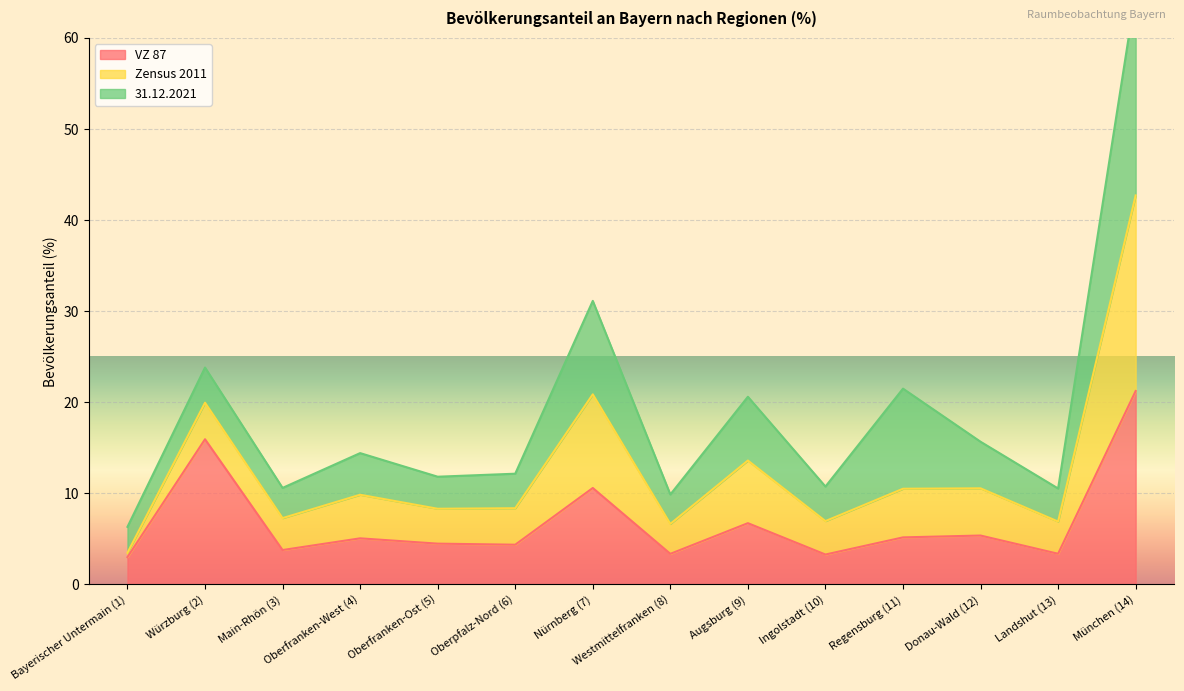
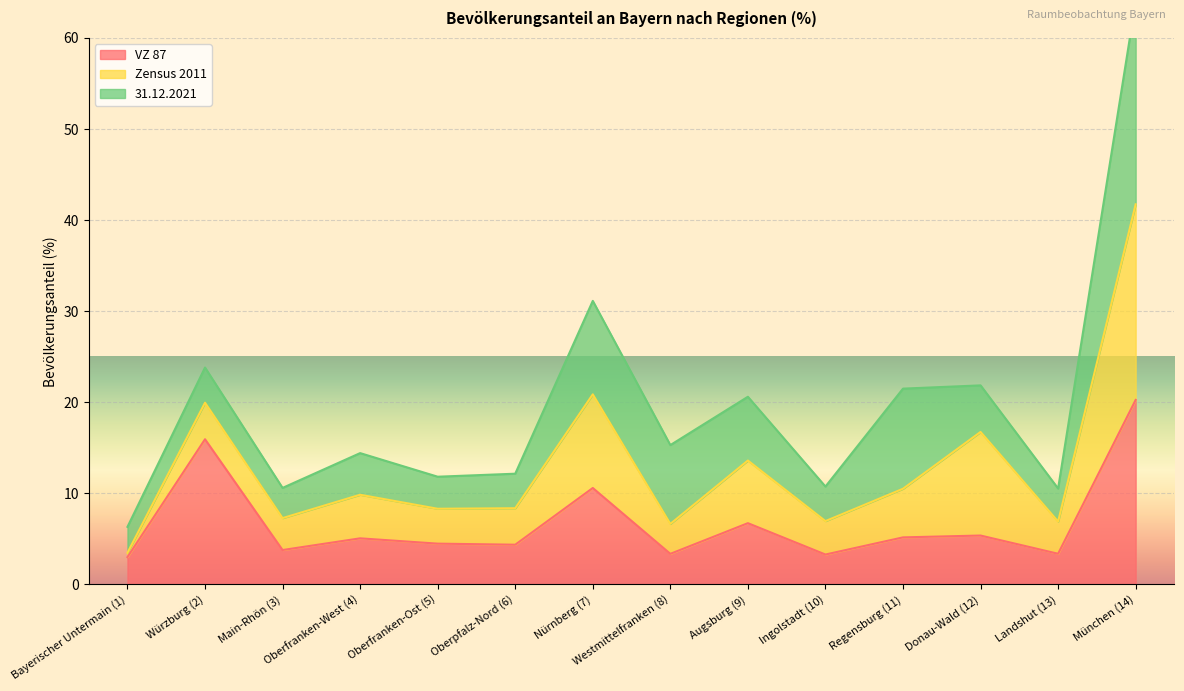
  {
    "VZ 87": {
      "Bayerischer Untermain (1)": 3,
      "Würzburg (2)": 16,
      "Main-Rhön (3)": 4,
      "Oberfranken-West (4)": 5,
      "Oberfranken-Ost (5)": 4,
      "Oberpfalz-Nord (6)": 4,
      "Nürnberg (7)": 11,
      "Westmittelfranken (8)": 3,
      "Augsburg (9)": 7,
      "Ingolstadt (10)": 3,
      "Regensburg (11)": 5,
      "Donau-Wald (12)": 5,
      "Landshut (13)": 3,
-     "München (14)": 21
+     "München (14)": 20
    },
    "Zensus 2011": {
      "Bayerischer Untermain (1)": 0,
      "Würzburg (2)": 4,
      "Main-Rhön (3)": 4,
      "Oberfranken-West (4)": 5,
      "Oberfranken-Ost (5)": 4,
      "Oberpfalz-Nord (6)": 4,
      "Nürnberg (7)": 10,
      "Westmittelfranken (8)": 3,
      "Augsburg (9)": 7,
      "Ingolstadt (10)": 4,
      "Regensburg (11)": 5,
-     "Donau-Wald (12)": 5,
+     "Donau-Wald (12)": 11,
      "Landshut (13)": 4,
      "München (14)": 21
    },
    "31.12.2021": {
      "Bayerischer Untermain (1)": 3,
      "Würzburg (2)": 4,
      "Main-Rhön (3)": 3,
      "Oberfranken-West (4)": 5,
      "Oberfranken-Ost (5)": 4,
      "Oberpfalz-Nord (6)": 4,
      "Nürnberg (7)": 10,
-     "Westmittelfranken (8)": 3,
+     "Westmittelfranken (8)": 9,
      "Augsburg (9)": 7,
      "Ingolstadt (10)": 4,
      "Regensburg (11)": 11,
      "Donau-Wald (12)": 5,
      "Landshut (13)": 4
    }
  }
